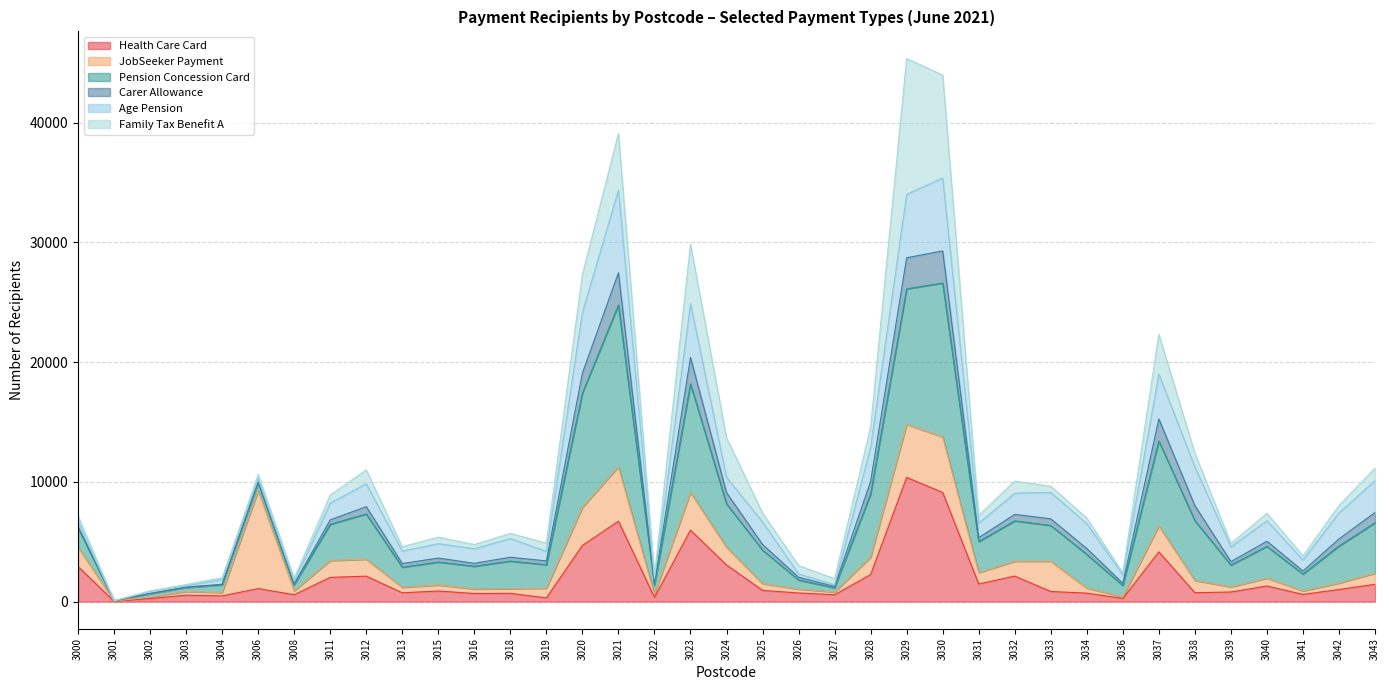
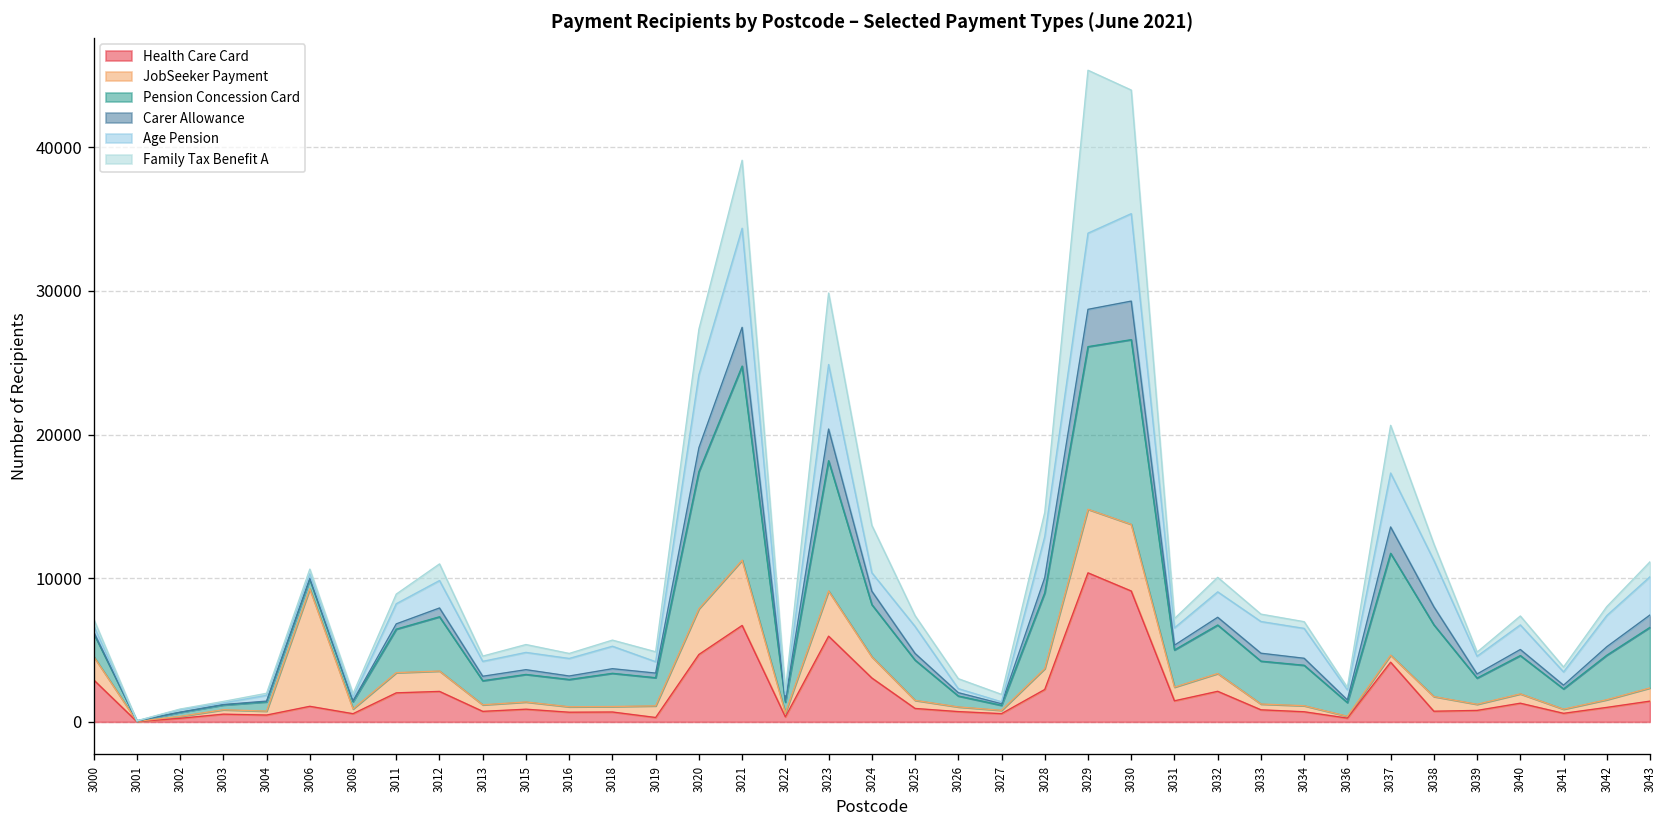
  {
    "Health Care Card": {
      "3000": 2900,
      "3003": 500,
      "3004": 500,
      "3006": 1100,
      "3008": 600,
      "3011": 2000,
      "3012": 2100,
      "3013": 700,
      "3015": 900,
      "3016": 700,
      "3018": 700,
      "3019": 300,
      "3020": 4700,
      "3021": 6700,
      "3022": 400,
      "3023": 6000,
      "3024": 3100,
      "3025": 900,
      "3026": 700,
      "3027": 600,
      "3028": 2300,
      "3029": 10400,
      "3030": 9100,
      "3031": 1500,
      "3032": 2100,
      "3033": 800,
      "3034": 700,
      "3037": 4200,
      "3038": 700,
      "3039": 800,
      "3040": 1300,
      "3041": 600,
      "3042": 1000,
      "3043": 1400
    },
    "JobSeeker Payment": {
      "3000": 1600,
      "3003": 300,
      "3004": 300,
      "3006": 8200,
      "3008": 300,
      "3011": 1400,
      "3012": 1400,
      "3013": 500,
      "3015": 500,
      "3016": 400,
      "3018": 400,
      "3019": 800,
      "3020": 3200,
      "3021": 4500,
      "3022": 300,
      "3023": 3100,
      "3024": 1500,
      "3025": 600,
      "3026": 300,
      "3027": 200,
      "3028": 1500,
      "3029": 4400,
      "3030": 4600,
      "3031": 1000,
      "3032": 1200,
-     "3033": 2500,
+     "3033": 400,
      "3034": 400,
-     "3037": 2200,
+     "3037": 500,
      "3038": 1000,
      "3039": 400,
      "3040": 700,
      "3041": 300,
      "3042": 500,
      "3043": 900
    }
  }
